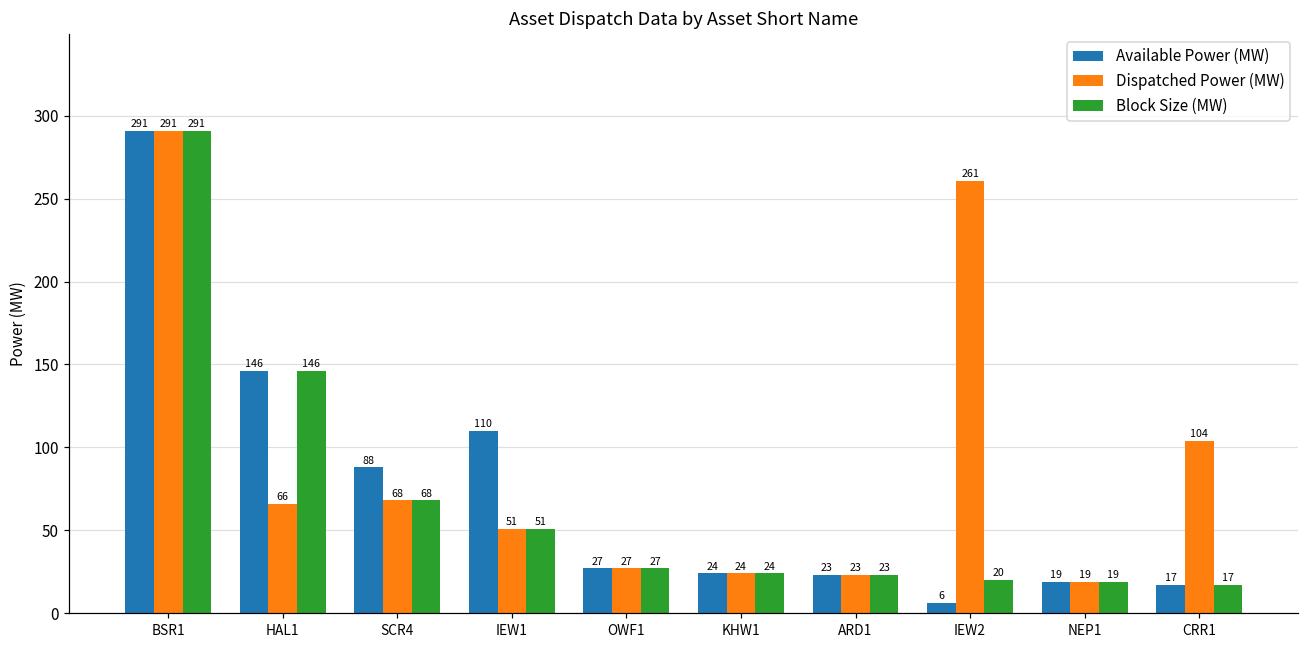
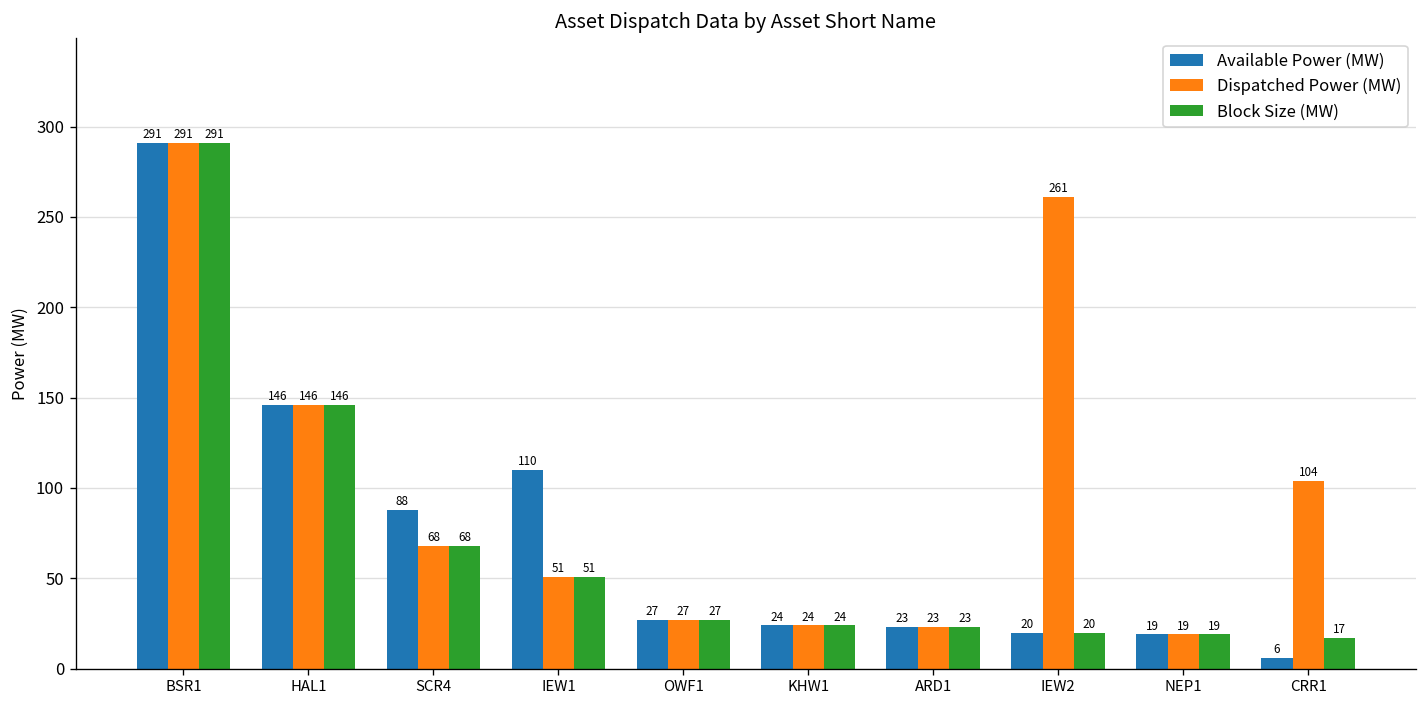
  {
    "Available Power (MW)": {
      "BSR1": 291,
      "HAL1": 146,
      "SCR4": 88,
      "IEW1": 110,
      "OWF1": 27,
      "KHW1": 24,
      "ARD1": 23,
-     "IEW2": 6,
+     "IEW2": 20,
      "NEP1": 19,
-     "CRR1": 17
+     "CRR1": 6
    },
    "Dispatched Power (MW)": {
      "BSR1": 291,
-     "HAL1": 66,
+     "HAL1": 146,
      "SCR4": 68,
      "IEW1": 51,
      "OWF1": 27,
      "KHW1": 24,
      "ARD1": 23,
      "IEW2": 261,
      "NEP1": 19,
      "CRR1": 104
    },
    "Block Size (MW)": {
      "BSR1": 291,
      "HAL1": 146,
      "SCR4": 68,
      "IEW1": 51,
      "OWF1": 27,
      "KHW1": 24,
      "ARD1": 23,
      "IEW2": 20,
      "NEP1": 19,
      "CRR1": 17
    }
  }
